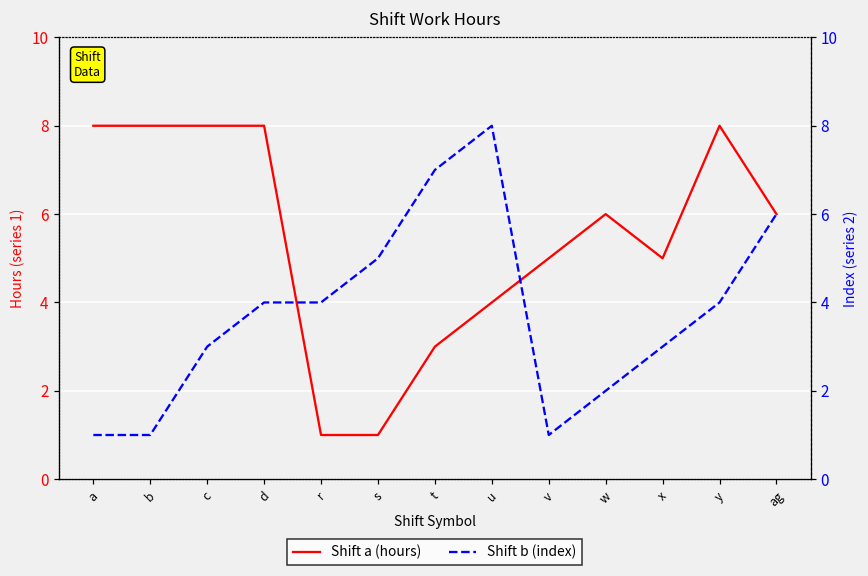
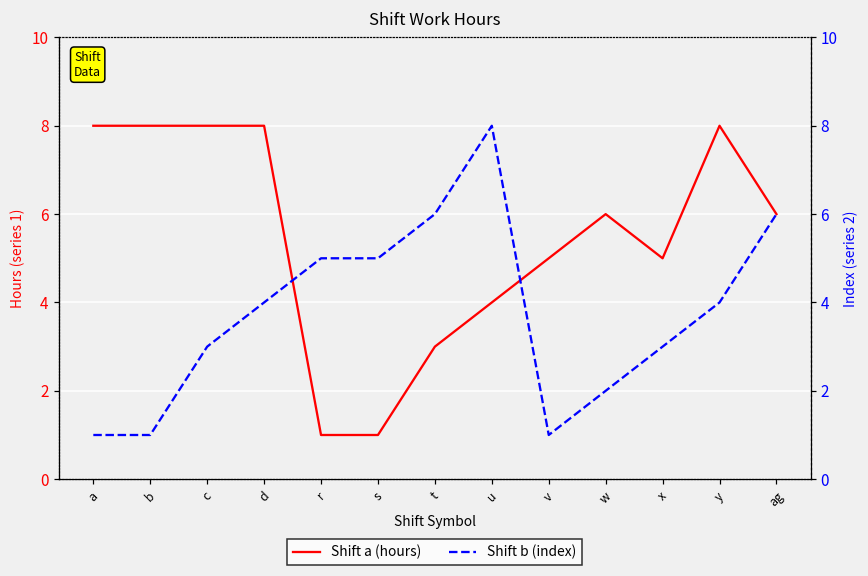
  {
    "Shift a (hours)": {
      "a": 8.0,
      "b": 8.0,
      "c": 8.0,
      "d": 8.0,
      "r": 1.0,
      "s": 1.0,
      "t": 3.0,
      "u": 4.0,
      "v": 5.0,
      "w": 6.0,
      "x": 5.0,
      "y": 8.0,
      "ag": 6.0
    },
    "Shift b (index)": {
      "a": 1,
      "b": 1,
      "c": 3,
      "d": 4,
-     "r": 4,
+     "r": 5,
      "s": 5,
-     "t": 7,
+     "t": 6,
      "u": 8,
      "v": 1,
      "w": 2,
      "x": 3,
      "y": 4,
      "ag": 6
    }
  }
